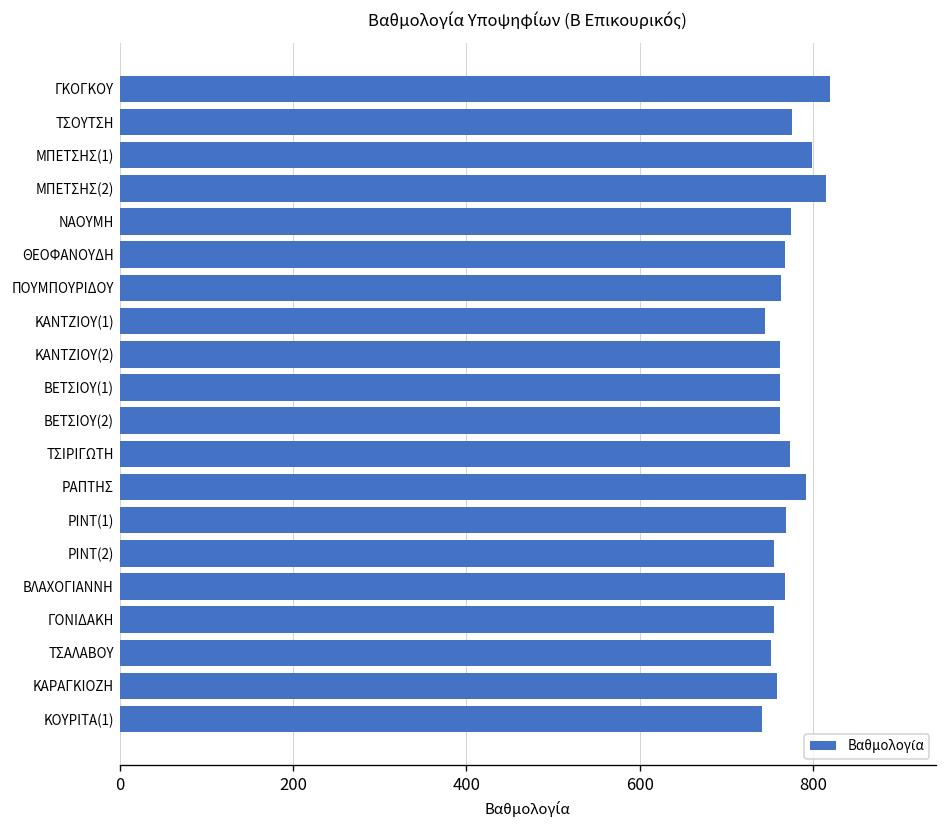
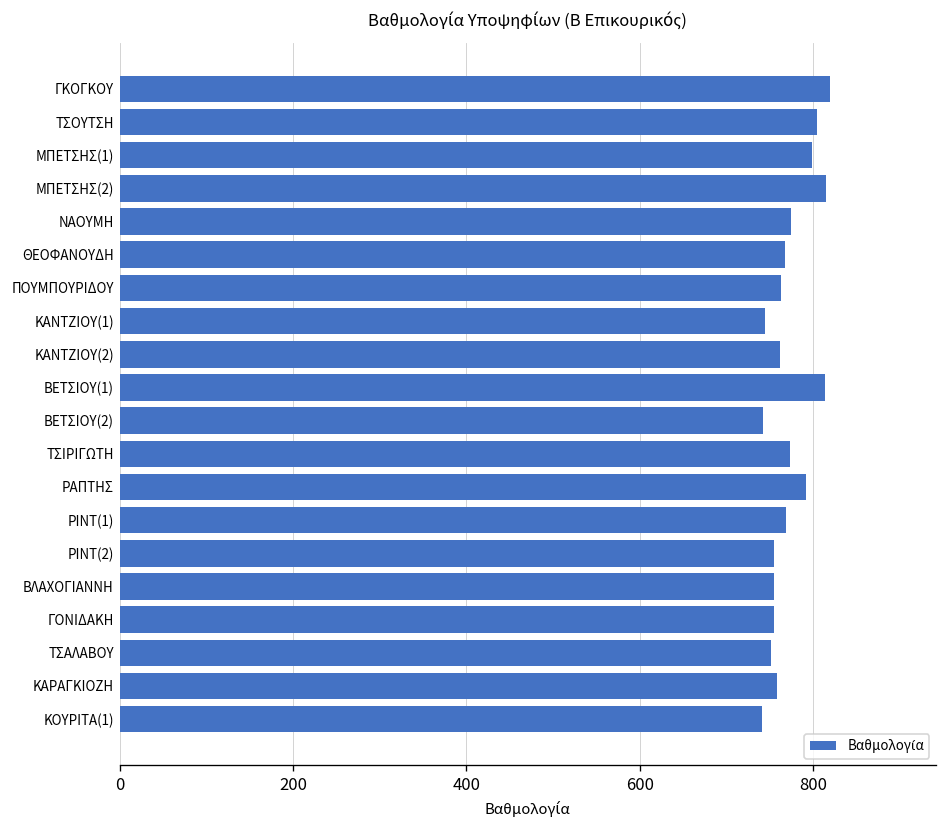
  {
    "ΓΚΟΓΚΟΥ": 820,
-   "ΤΣΟΥΤΣΗ": 780,
+   "ΤΣΟΥΤΣΗ": 800,
    "ΜΠΕΤΣΗΣ(1)": 800,
    "ΜΠΕΤΣΗΣ(2)": 820,
    "ΝΑΟΥΜΗ": 780,
    "ΘΕΟΦΑΝΟΥΔΗ": 770,
    "ΠΟΥΜΠΟΥΡΙΔΟΥ": 760,
    "ΚΑΝΤΖΙΟΥ(1)": 750,
    "ΚΑΝΤΖΙΟΥ(2)": 760,
-   "ΒΕΤΣΙΟΥ(1)": 760,
-   "ΒΕΤΣΙΟΥ(2)": 760,
+   "ΒΕΤΣΙΟΥ(1)": 810,
+   "ΒΕΤΣΙΟΥ(2)": 740,
    "ΤΣΙΡΙΓΩΤΗ": 770,
    "ΡΑΠΤΗΣ": 790,
    "ΡΙΝΤ(1)": 770,
    "ΡΙΝΤ(2)": 760,
-   "ΒΛΑΧΟΓΙΑΝΝΗ": 770,
+   "ΒΛΑΧΟΓΙΑΝΝΗ": 760,
    "ΓΟΝΙΔΑΚΗ": 760,
    "ΤΣΑΛΑΒΟΥ": 750,
    "ΚΑΡΑΓΚΙΟΖΗ": 760,
    "ΚΟΥΡΙΤΑ(1)": 740
  }
